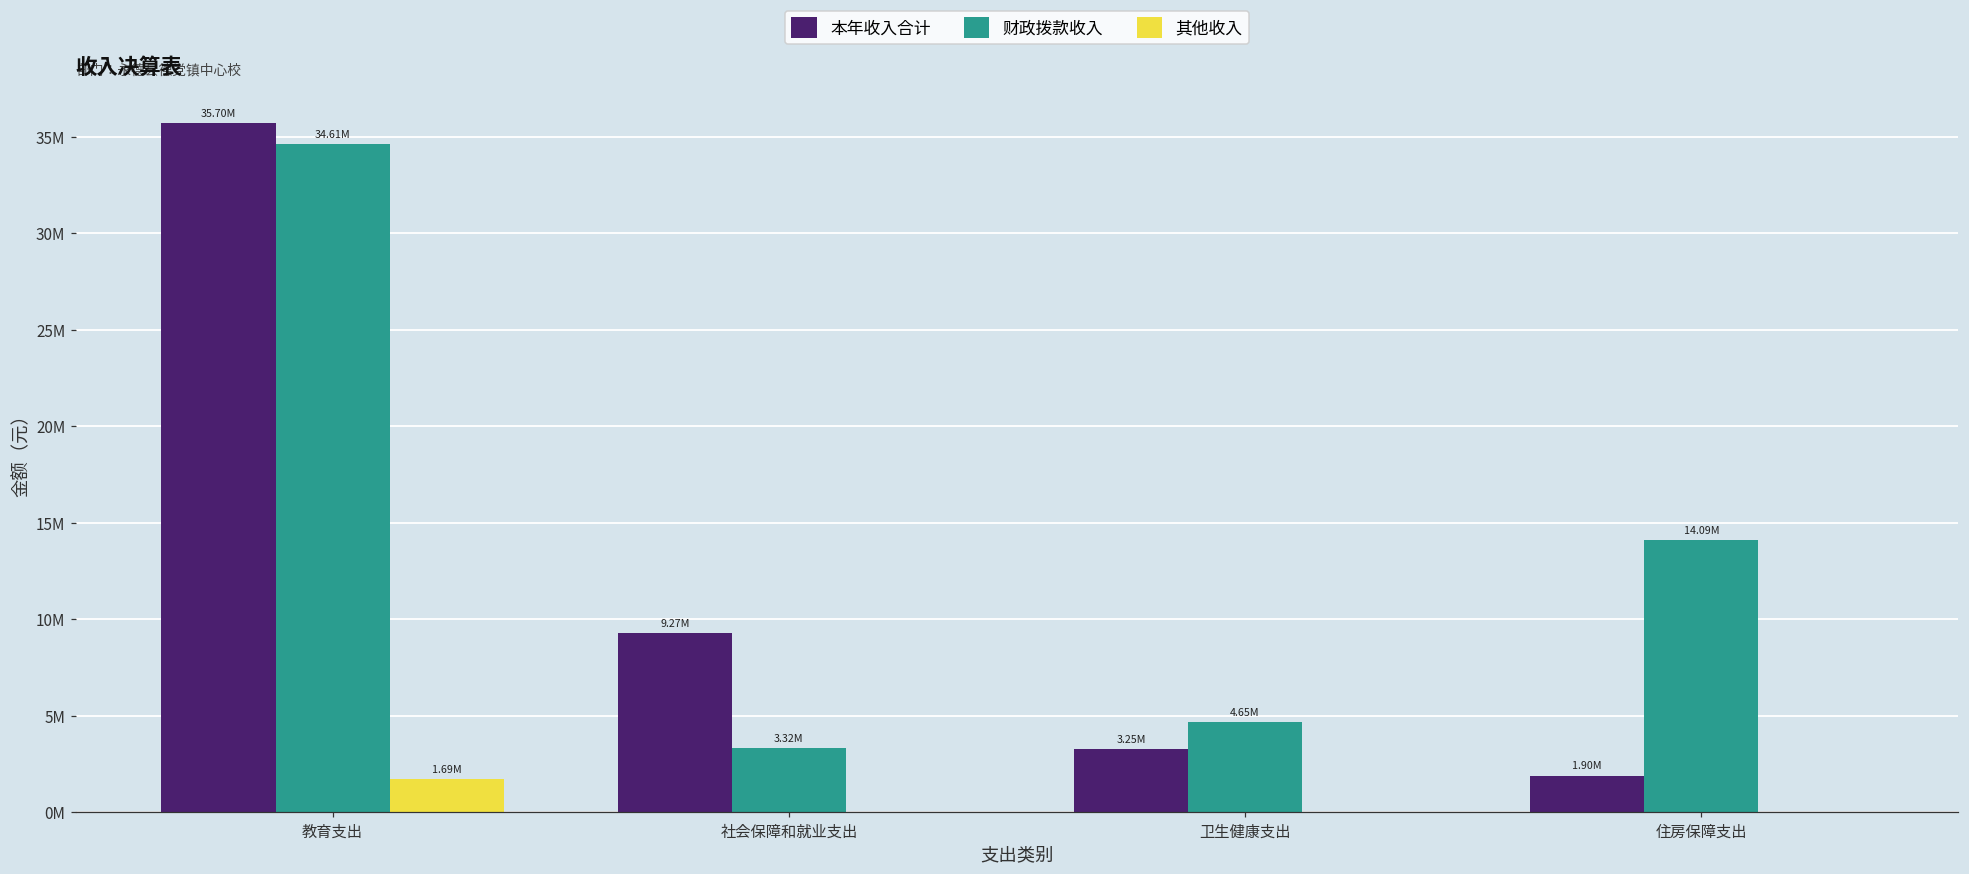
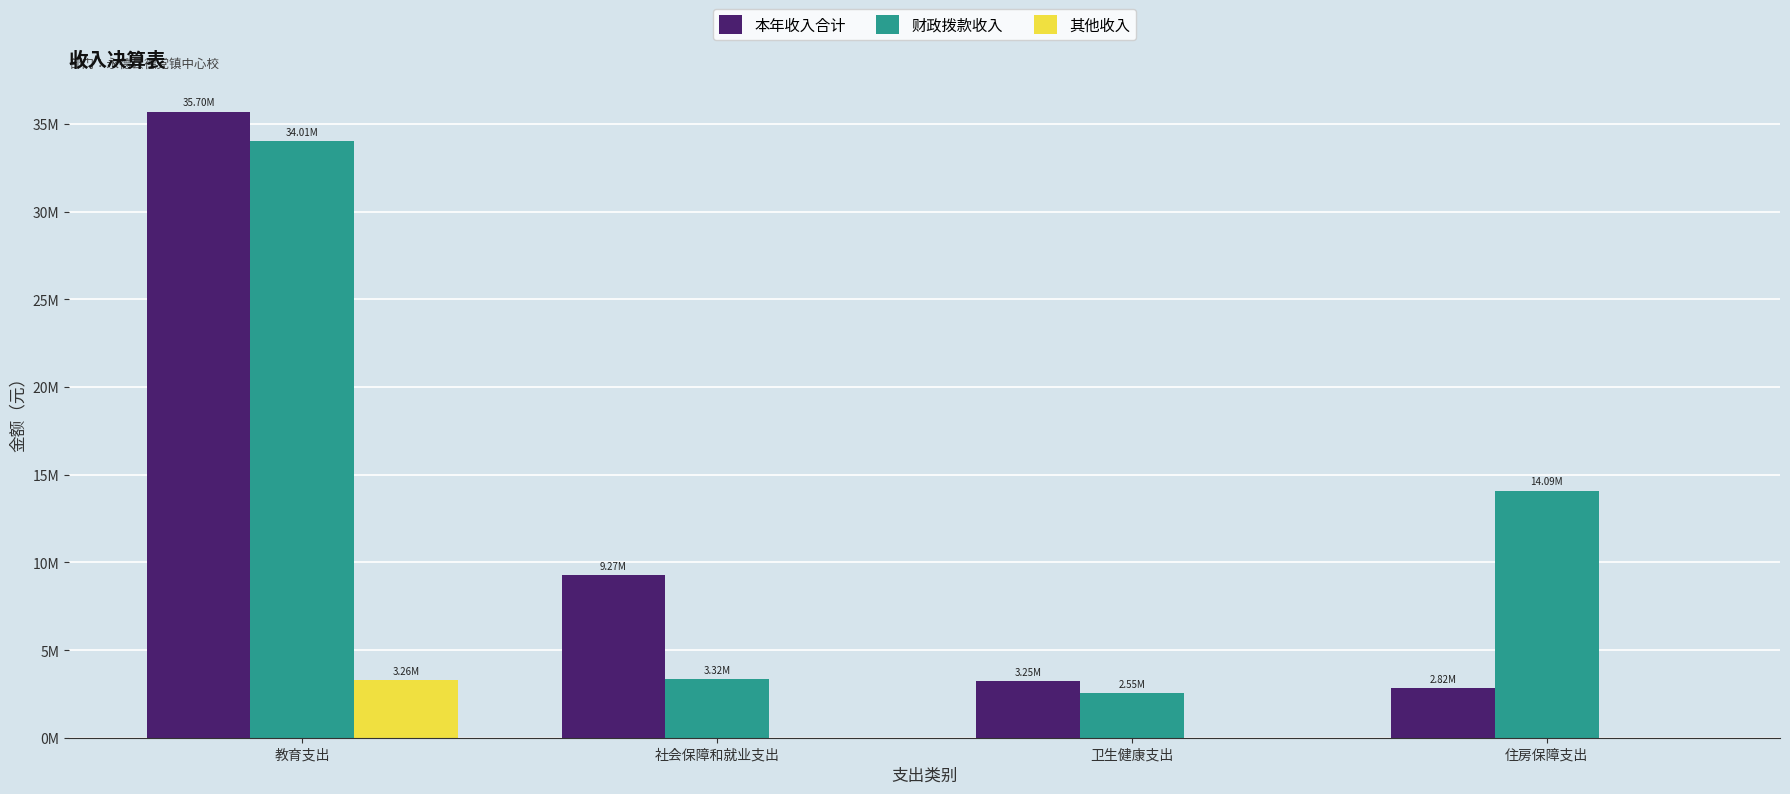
  {
    "本年收入合计": {
      "教育支出": "35.70M",
      "社会保障和就业支出": "9.27M",
      "卫生健康支出": "3.25M",
-     "住房保障支出": "1.90M"
+     "住房保障支出": "2.82M"
    },
    "财政拨款收入": {
-     "教育支出": "34.61M",
+     "教育支出": "34.01M",
      "社会保障和就业支出": "3.32M",
-     "卫生健康支出": "4.65M",
+     "卫生健康支出": "2.55M",
      "住房保障支出": "14.09M"
    },
    "其他收入": {
-     "教育支出": "1.69M"
+     "教育支出": "3.26M"
    }
  }
